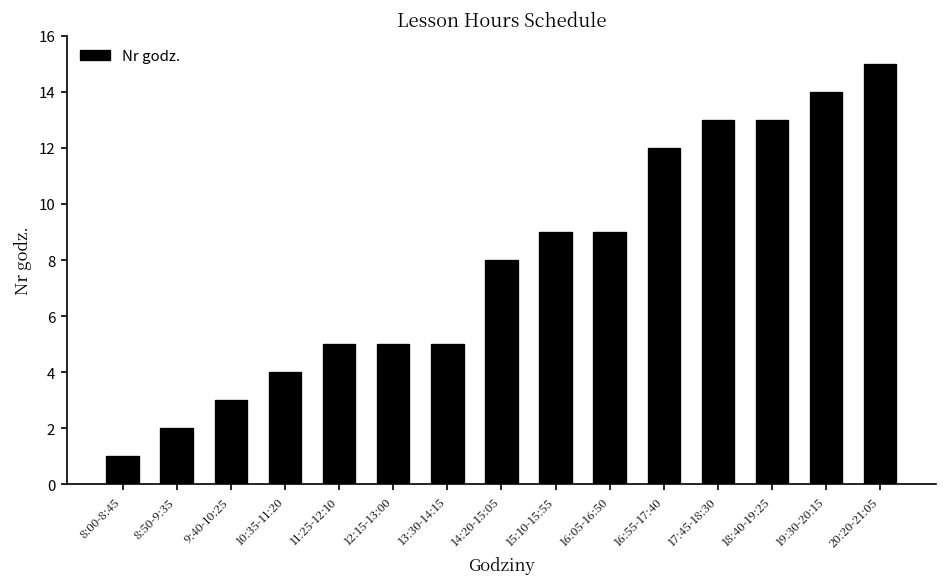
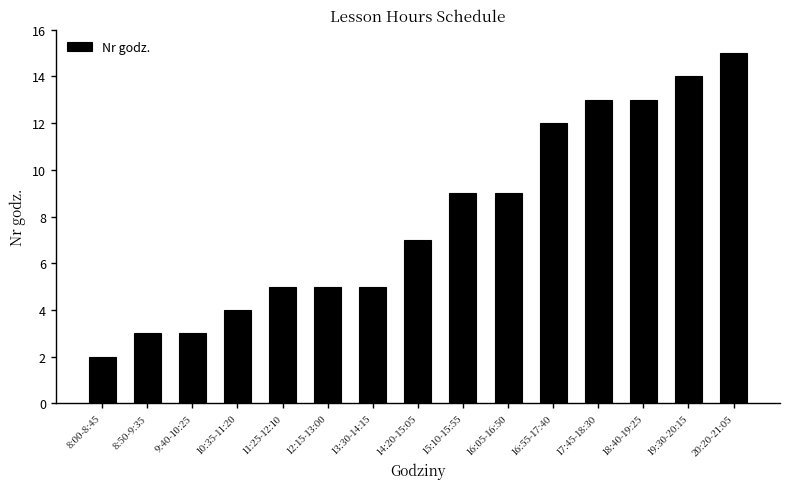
  {
-   "8:00-8:45": 1,
-   "8:50-9:35": 2,
+   "8:00-8:45": 2,
+   "8:50-9:35": 3,
    "9:40-10:25": 3,
    "10:35-11:20": 4,
    "11:25-12:10": 5,
    "12:15-13:00": 5,
    "13:30-14:15": 5,
-   "14:20-15:05": 8,
+   "14:20-15:05": 7,
    "15:10-15:55": 9,
    "16:05-16:50": 9,
    "16:55-17:40": 12,
    "17:45-18:30": 13,
    "18:40-19:25": 13,
    "19:30-20:15": 14,
    "20:20-21:05": 15
  }
